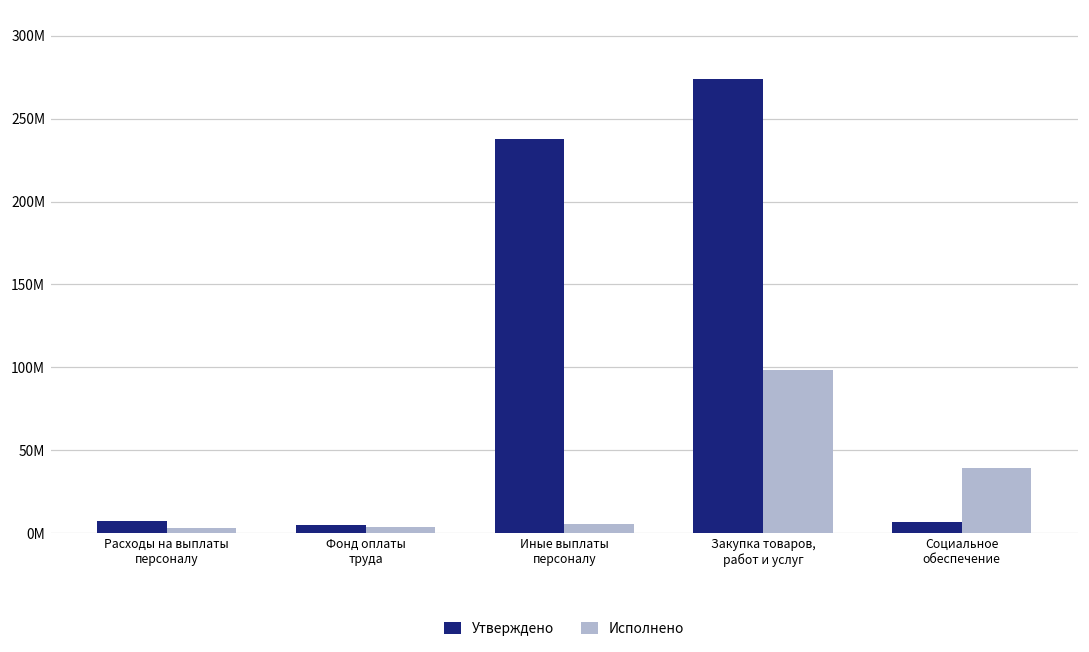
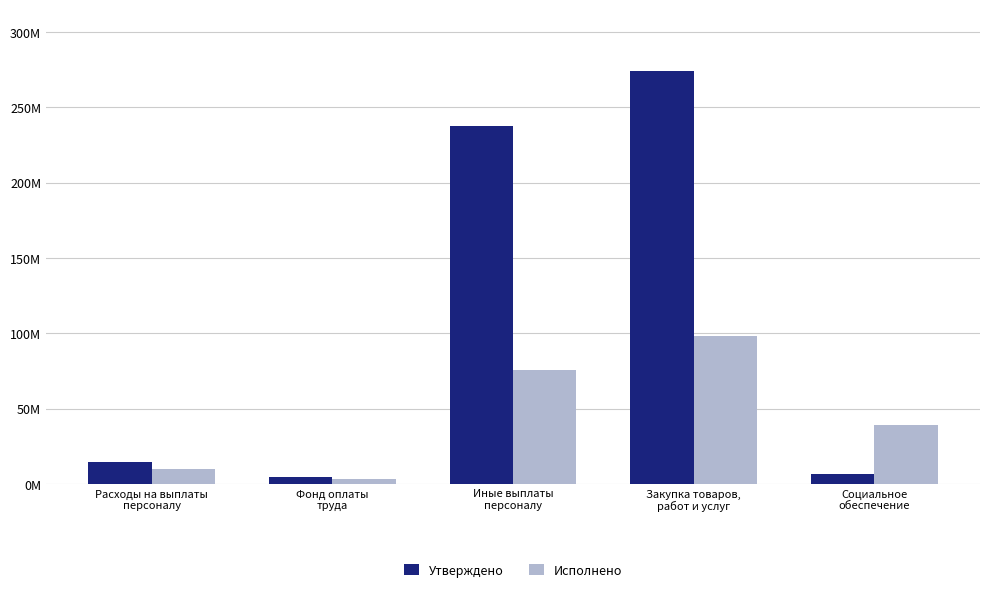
  {
    "Утверждено": {
-     "Расходы на выплаты персоналу": 7000000,
+     "Расходы на выплаты персоналу": 14000000,
      "Фонд оплаты труда": 5000000,
      "Иные выплаты персоналу": 238000000,
      "Закупка товаров, работ и услуг": 274000000,
      "Социальное обеспечение": 7000000
    },
    "Исполнено": {
-     "Расходы на выплаты персоналу": 3000000,
+     "Расходы на выплаты персоналу": 10000000,
      "Фонд оплаты труда": 4000000,
-     "Иные выплаты персоналу": 5000000,
+     "Иные выплаты персоналу": 76000000,
      "Закупка товаров, работ и услуг": 98000000,
      "Социальное обеспечение": 39000000
    }
  }
